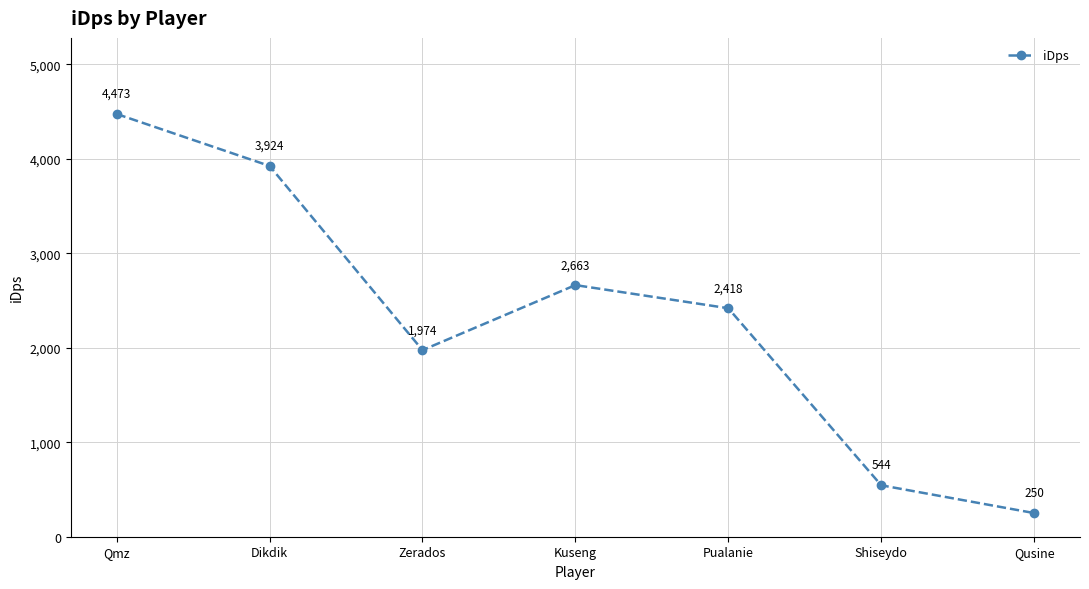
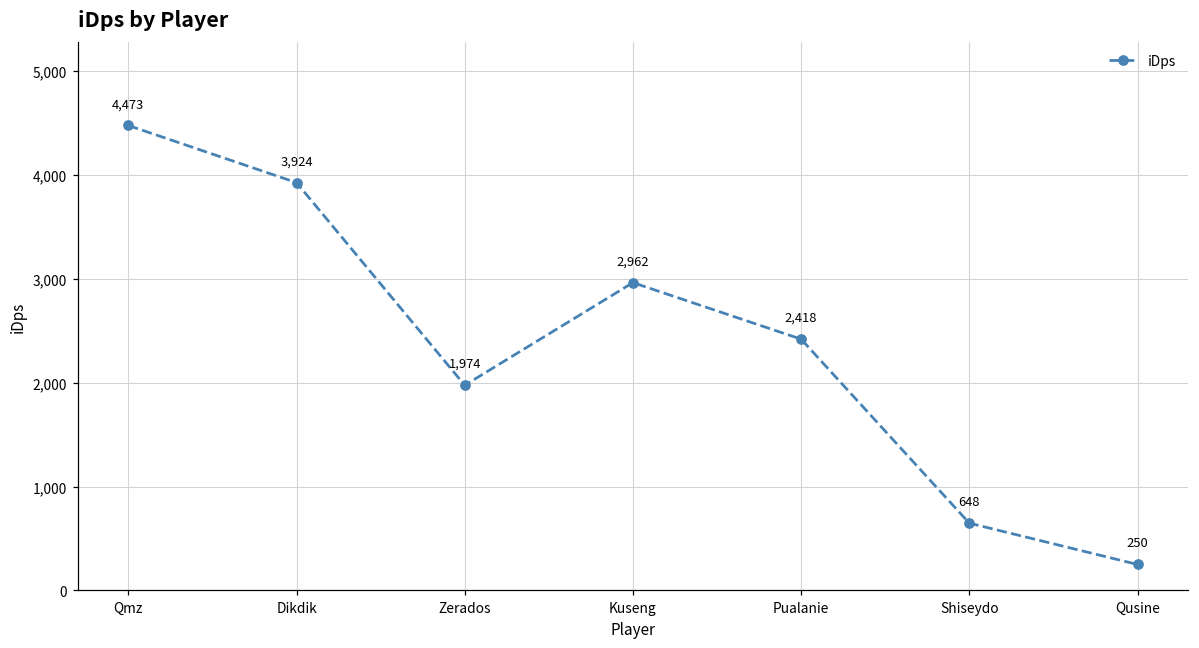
  {
    "Qmz": "4,473",
    "Dikdik": "3,924",
    "Zerados": "1,974",
-   "Kuseng": "2,663",
+   "Kuseng": "2,962",
    "Pualanie": "2,418",
-   "Shiseydo": "544",
+   "Shiseydo": "648",
    "Qusine": "250"
  }
